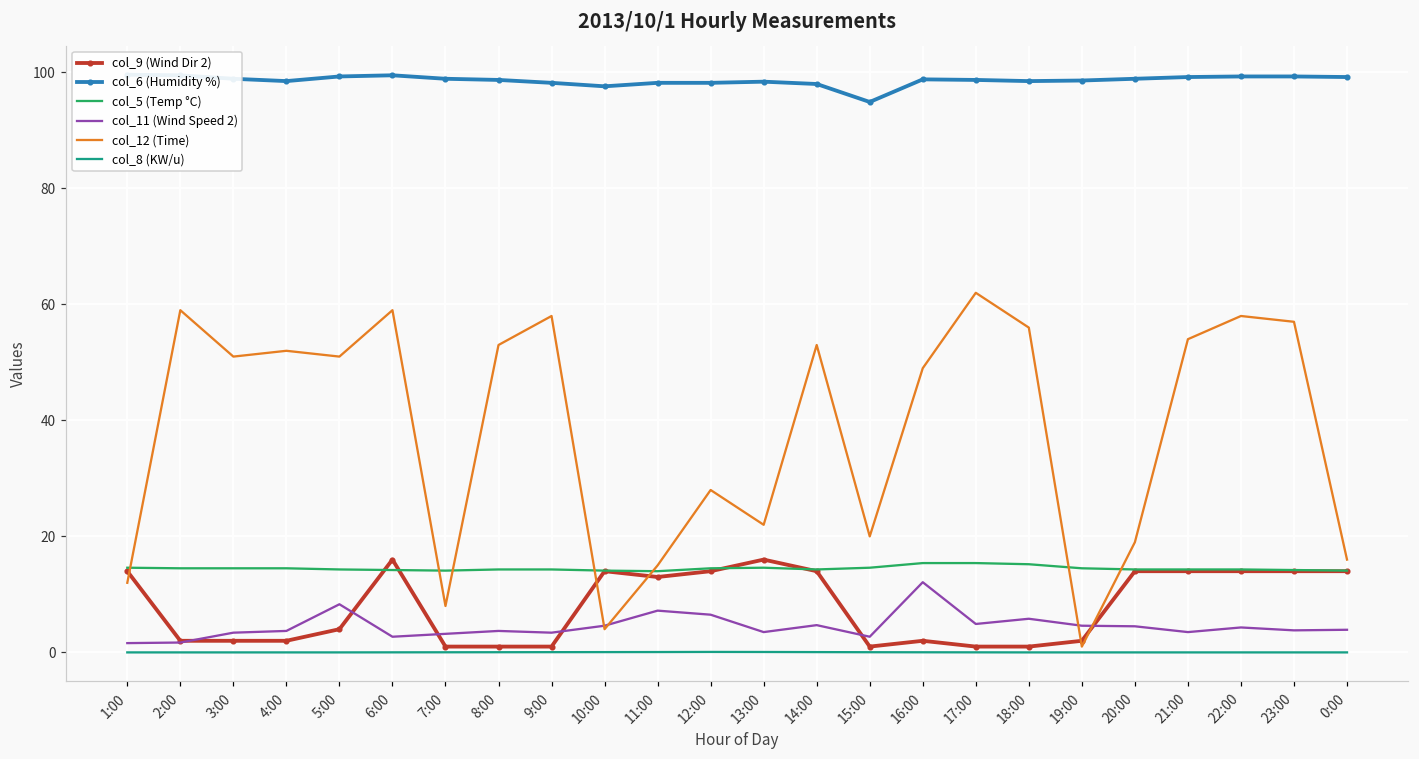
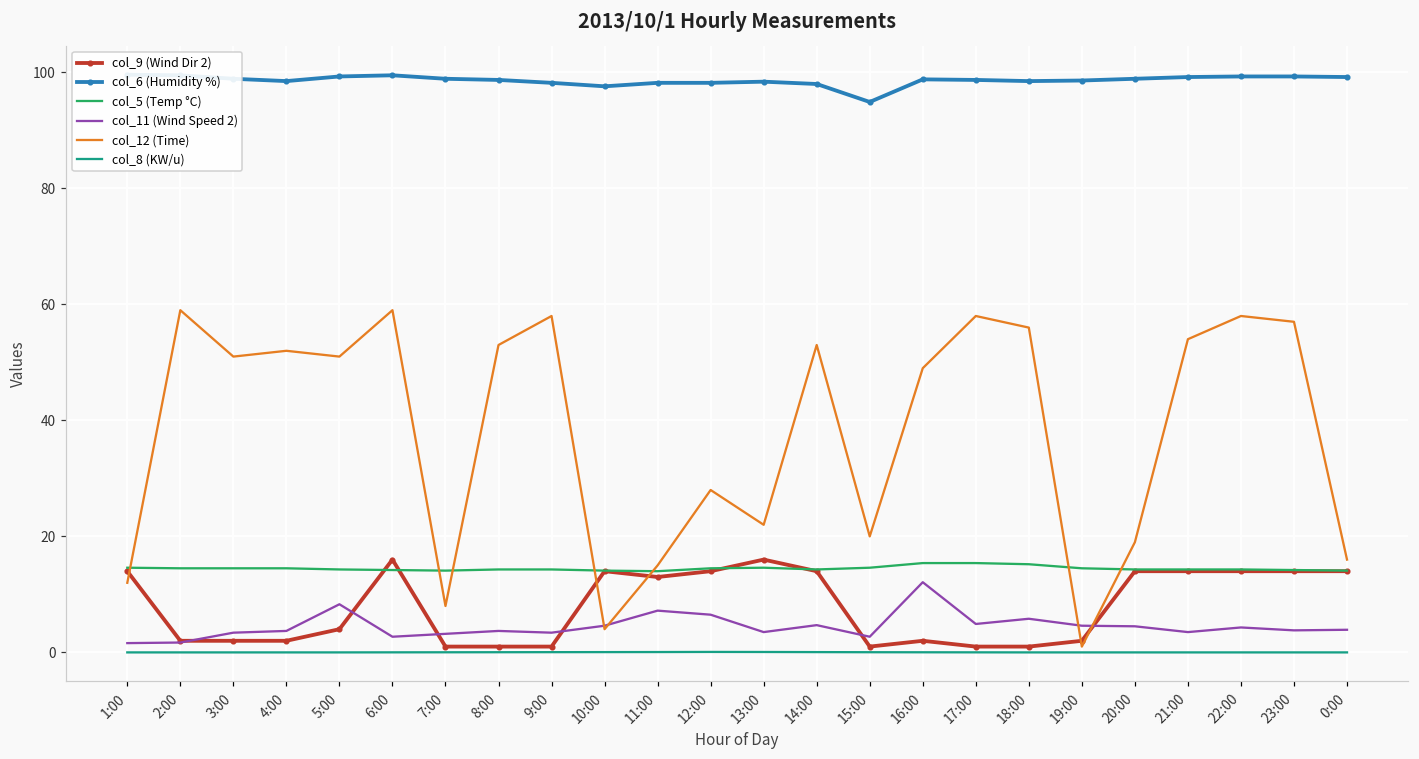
  {
    "col_9 (Wind Dir 2)": {
      "1:00": 14,
      "3:00": 2,
      "4:00": 2,
      "5:00": 4,
      "6:00": 16,
      "7:00": 1,
      "8:00": 1,
      "9:00": 1,
      "11:00": 13,
      "12:00": 14,
      "13:00": 16,
      "15:00": 1,
      "16:00": 2,
      "17:00": 1,
      "18:00": 1,
      "19:00": 2
    },
    "col_6 (Humidity %)": {
      "4:00": 99,
      "5:00": 99,
      "6:00": 100,
      "7:00": 99,
      "8:00": 99,
      "9:00": 98,
      "10:00": 98,
      "11:00": 98,
      "12:00": 98,
      "13:00": 98,
      "14:00": 98,
      "15:00": 95,
      "16:00": 99,
      "17:00": 99,
      "18:00": 99,
      "19:00": 99,
      "20:00": 99,
      "21:00": 99,
      "22:00": 99,
      "23:00": 99,
      "0:00": 99
    },
    "col_11 (Wind Speed 2)": {
      "1:00": 2,
      "3:00": 3,
      "4:00": 4,
      "5:00": 8,
      "6:00": 3,
      "7:00": 3,
      "8:00": 4,
      "9:00": 3,
      "10:00": 5,
      "11:00": 7,
      "12:00": 7,
      "13:00": 4,
      "14:00": 5,
      "15:00": 3,
      "16:00": 12,
      "17:00": 5,
      "18:00": 6,
      "19:00": 5,
      "20:00": 5,
      "21:00": 4,
      "22:00": 4,
      "23:00": 4,
      "0:00": 4
    },
    "col_12 (Time)": {
      "1:00": 12,
      "2:00": 59,
      "3:00": 51,
      "4:00": 52,
      "5:00": 51,
      "6:00": 59,
      "7:00": 8,
      "8:00": 53,
      "9:00": 58,
      "10:00": 4,
      "11:00": 15,
      "12:00": 28,
      "13:00": 22,
      "14:00": 53,
      "15:00": 20,
      "16:00": 49,
-     "17:00": 62,
+     "17:00": 58,
      "18:00": 56,
      "19:00": 1,
      "20:00": 19,
      "21:00": 54,
      "22:00": 58,
      "23:00": 57,
      "0:00": 16
    }
  }
